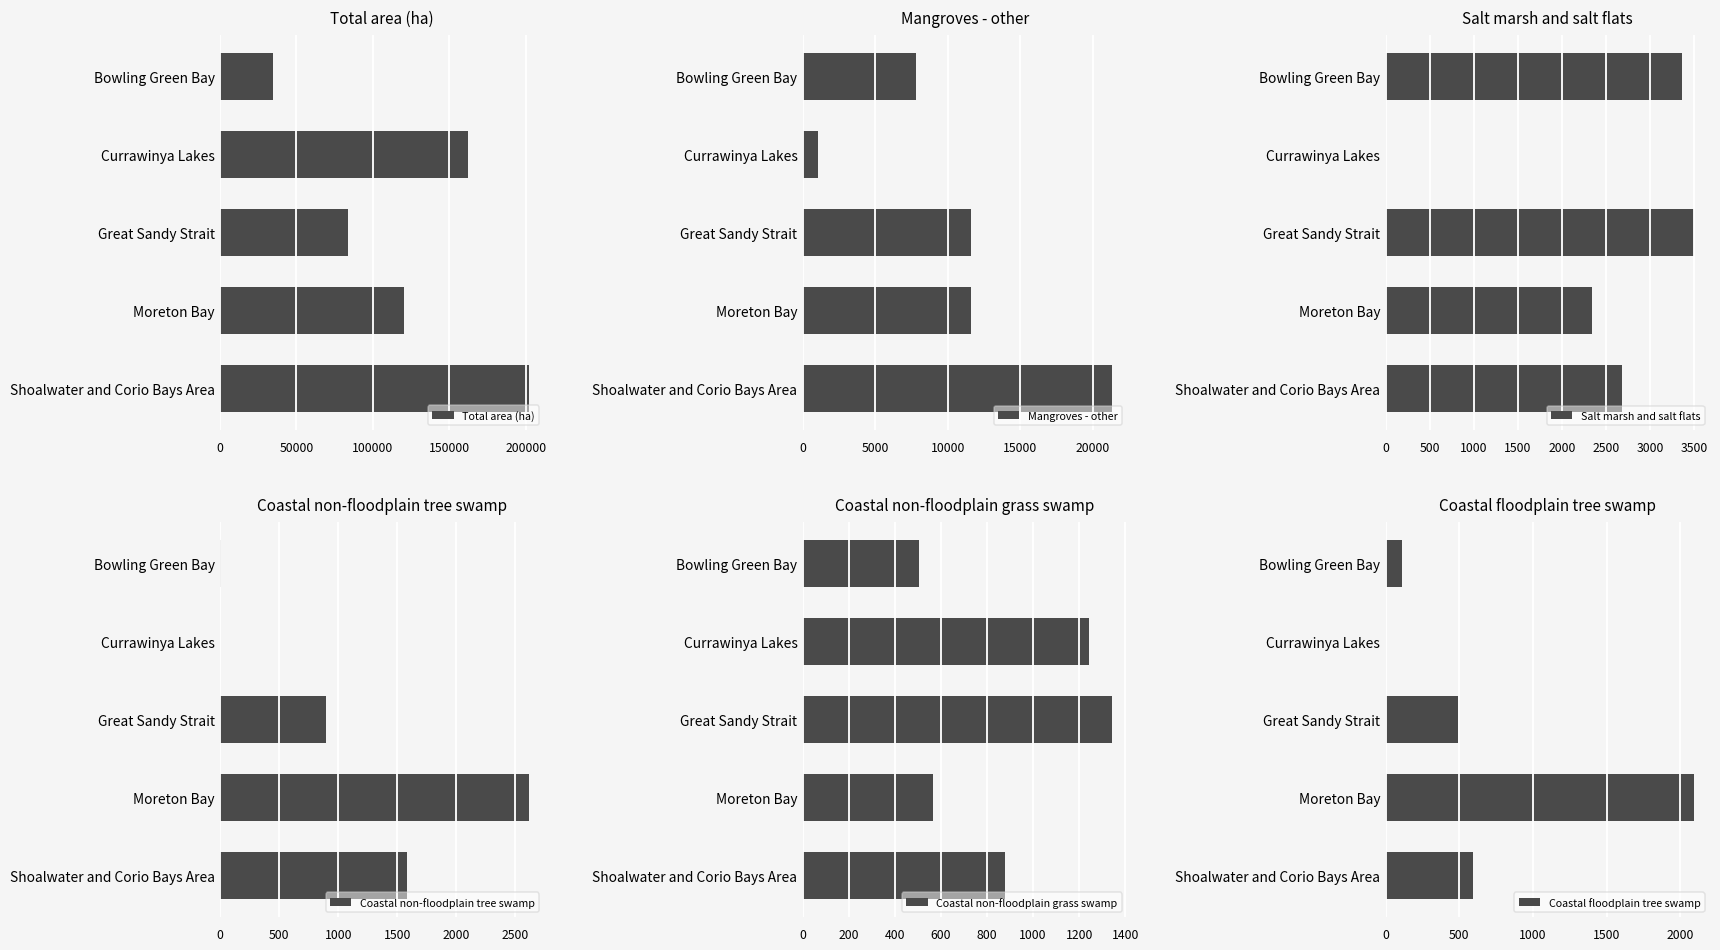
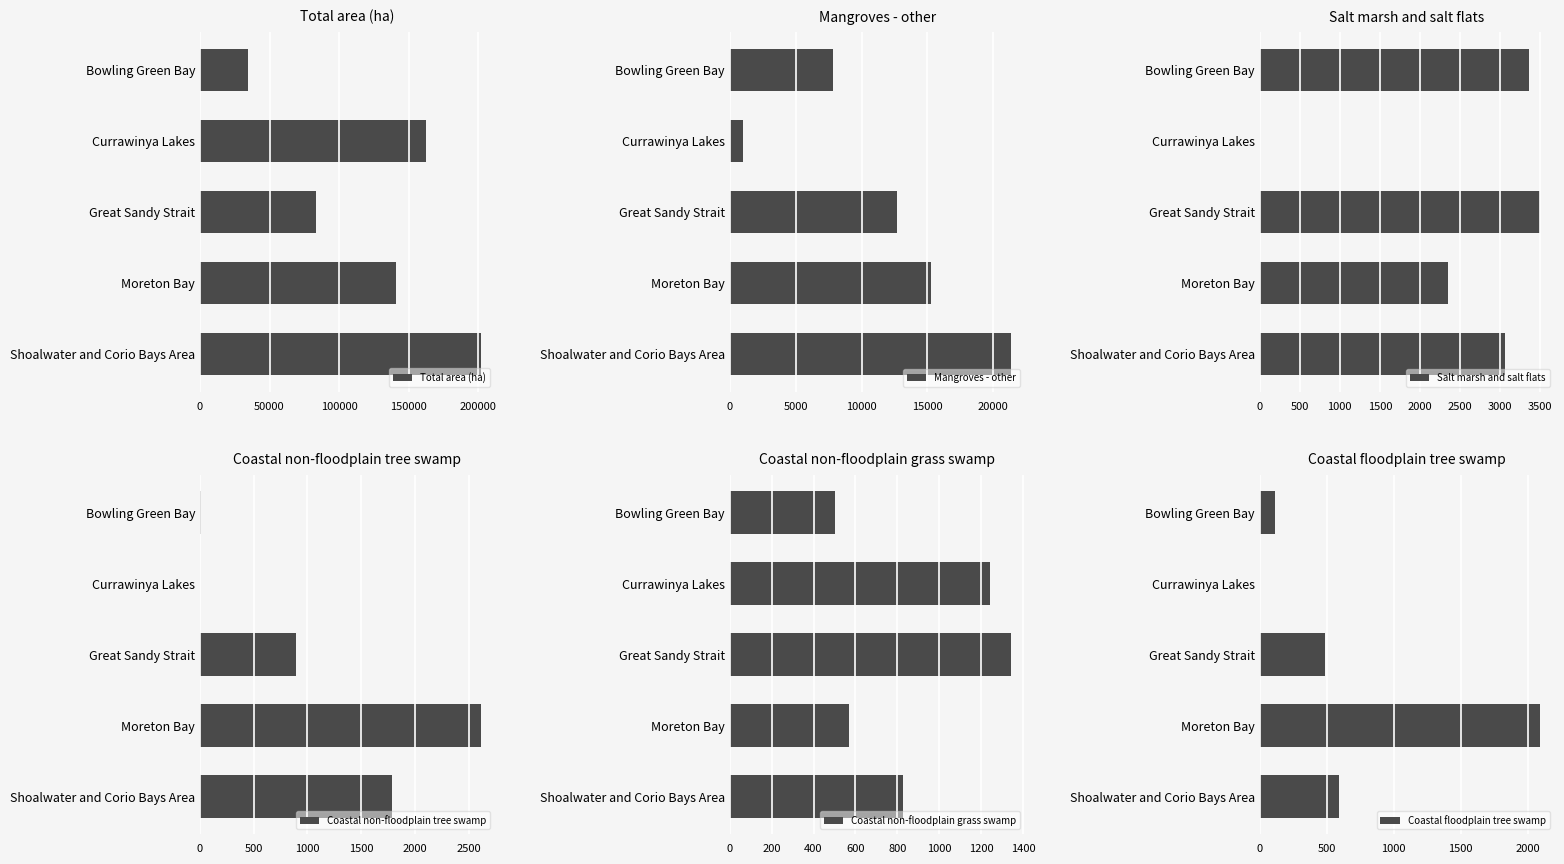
  {
    "Total area (ha)": {
      "Bowling Green Bay": 35000,
      "Currawinya Lakes": 162000,
      "Great Sandy Strait": 84000,
-     "Moreton Bay": 121000,
+     "Moreton Bay": 141000,
      "Shoalwater and Corio Bays Area": 202000
    },
    "Mangroves - other": {
      "Bowling Green Bay": 7800,
      "Currawinya Lakes": 1000,
-     "Great Sandy Strait": 11600,
-     "Moreton Bay": 11600,
+     "Great Sandy Strait": 12700,
+     "Moreton Bay": 15300,
      "Shoalwater and Corio Bays Area": 21300
    },
    "Salt marsh and salt flats": {
      "Bowling Green Bay": 3400,
      "Currawinya Lakes": 0,
      "Great Sandy Strait": 3500,
      "Moreton Bay": 2300,
-     "Shoalwater and Corio Bays Area": 2700
+     "Shoalwater and Corio Bays Area": 3100
    },
    "Coastal non-floodplain tree swamp": {
      "Currawinya Lakes": 0,
      "Great Sandy Strait": 900,
      "Moreton Bay": 2610,
-     "Shoalwater and Corio Bays Area": 1580
+     "Shoalwater and Corio Bays Area": 1780
    },
    "Coastal non-floodplain grass swamp": {
      "Bowling Green Bay": 500,
      "Currawinya Lakes": 1240,
      "Great Sandy Strait": 1340,
      "Moreton Bay": 570,
-     "Shoalwater and Corio Bays Area": 880
+     "Shoalwater and Corio Bays Area": 830
    },
    "Coastal floodplain tree swamp": {
      "Bowling Green Bay": 110,
      "Currawinya Lakes": 0,
      "Great Sandy Strait": 490,
      "Moreton Bay": 2100,
      "Shoalwater and Corio Bays Area": 590
    }
  }
